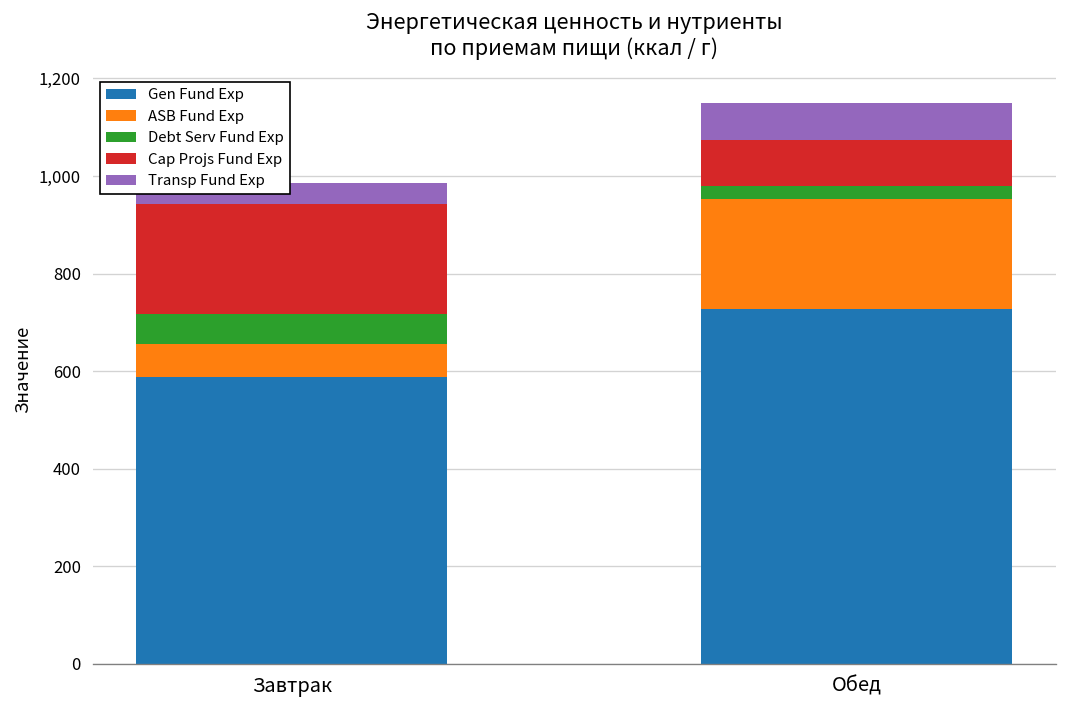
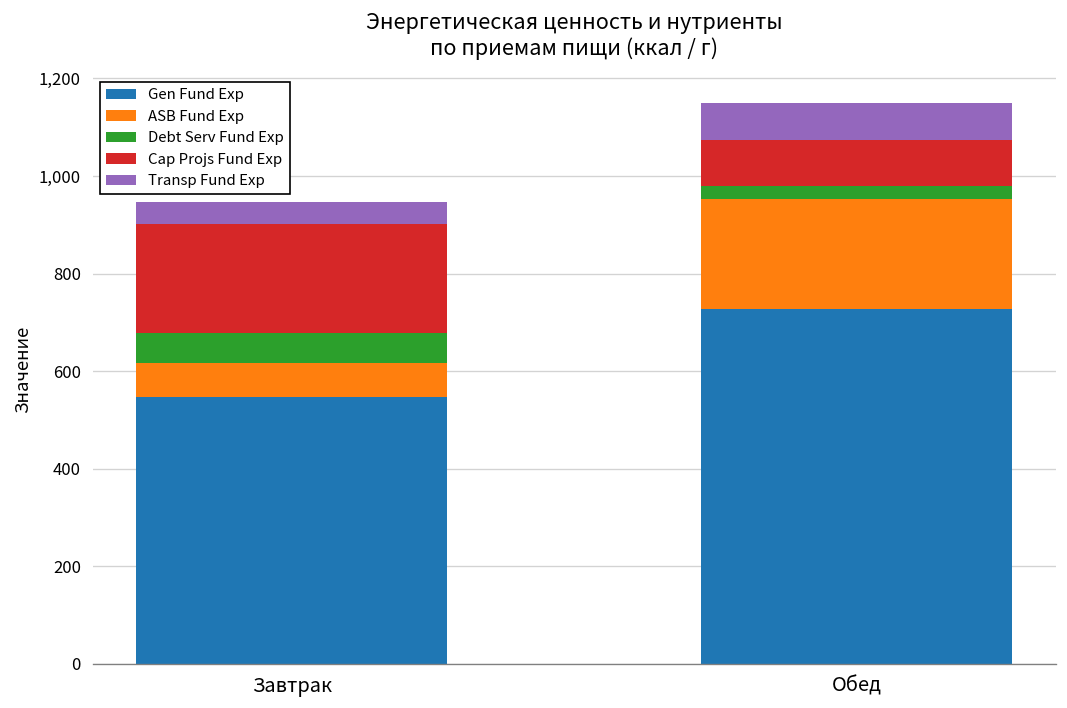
  {
    "Gen Fund Exp": {
-     "Завтрак": 590,
+     "Завтрак": 550,
      "Обед": 730
    },
    "ASB Fund Exp": {
      "Завтрак": 70,
      "Обед": 220
    },
    "Debt Serv Fund Exp": {
      "Завтрак": 60,
      "Обед": 30
    },
    "Cap Projs Fund Exp": {
      "Завтрак": 220,
      "Обед": 90
    },
    "Transp Fund Exp": {
      "Завтрак": 40,
      "Обед": 80
    }
  }
